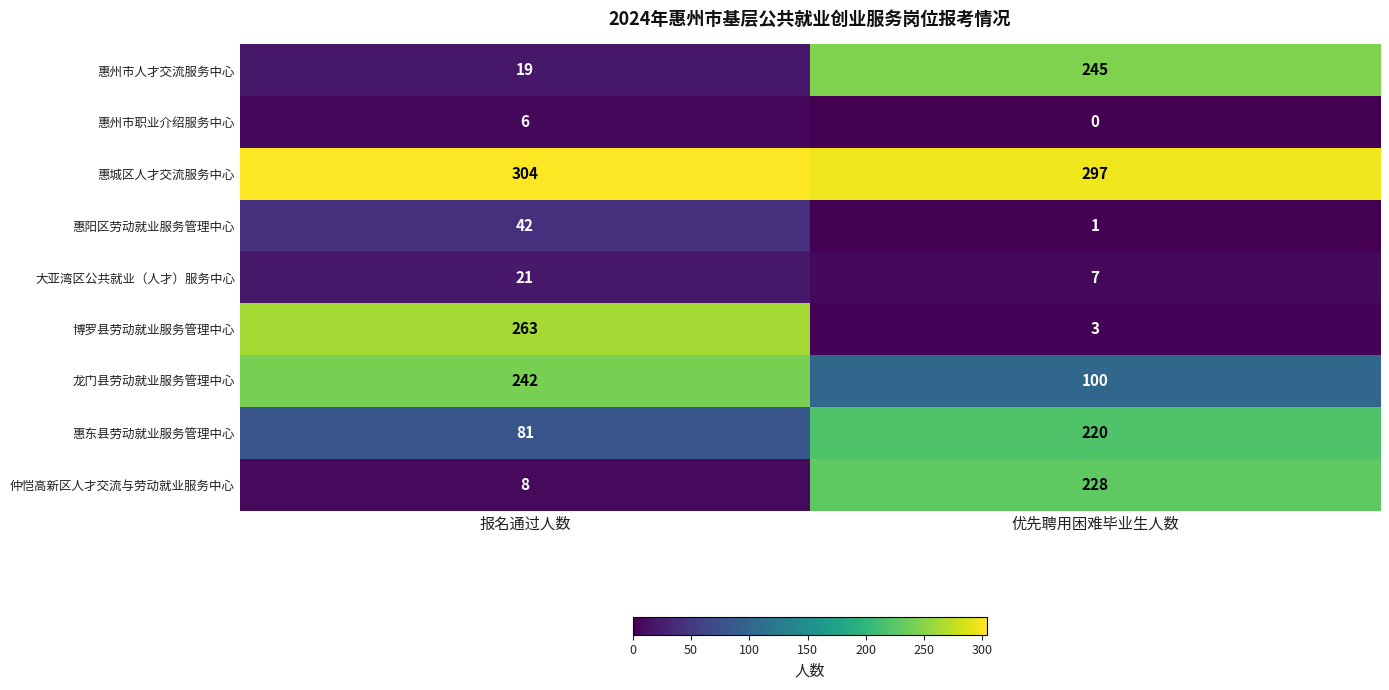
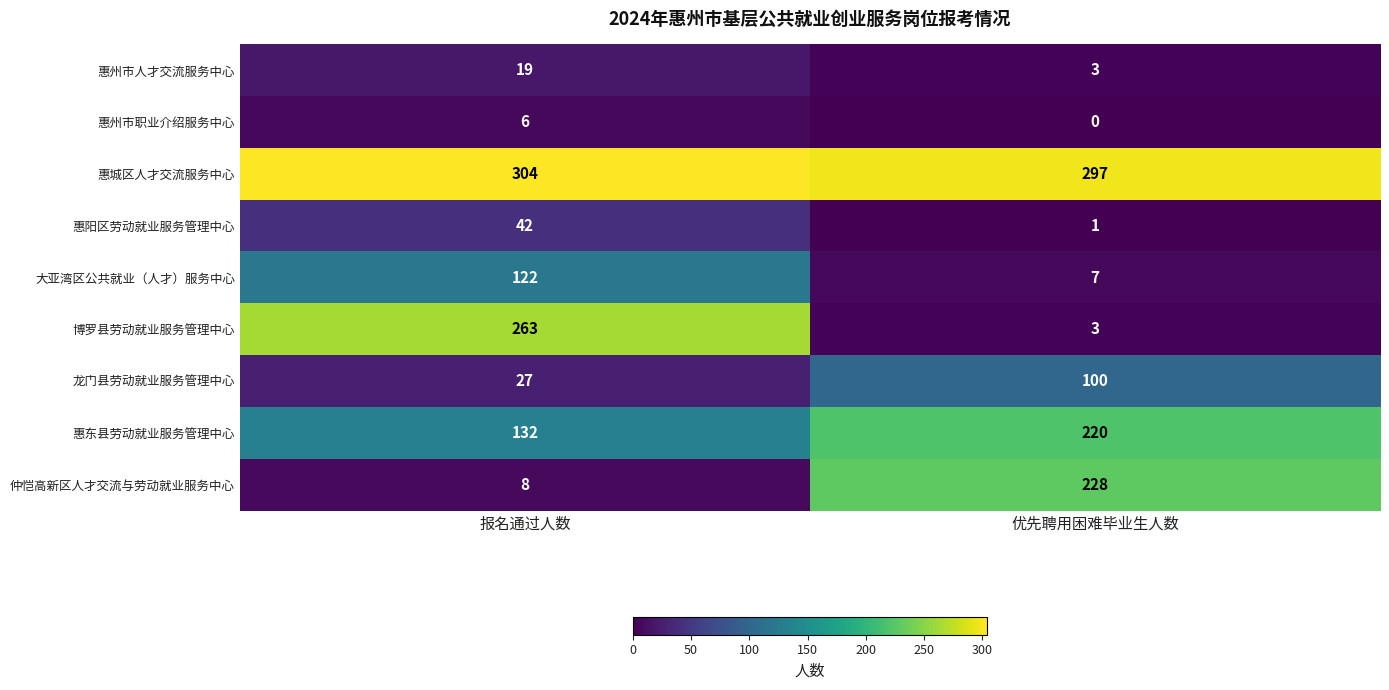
  {
    "惠州市人才交流服务中心": {
      "报名通过人数": 19,
-     "优先聘用困难毕业生人数": 245
+     "优先聘用困难毕业生人数": 3
    },
    "惠州市职业介绍服务中心": {
      "报名通过人数": 6,
      "优先聘用困难毕业生人数": 0
    },
    "惠城区人才交流服务中心": {
      "报名通过人数": 304,
      "优先聘用困难毕业生人数": 297
    },
    "惠阳区劳动就业服务管理中心": {
      "报名通过人数": 42,
      "优先聘用困难毕业生人数": 1
    },
    "大亚湾区公共就业（人才）服务中心": {
-     "报名通过人数": 21,
+     "报名通过人数": 122,
      "优先聘用困难毕业生人数": 7
    },
    "博罗县劳动就业服务管理中心": {
      "报名通过人数": 263,
      "优先聘用困难毕业生人数": 3
    },
    "龙门县劳动就业服务管理中心": {
-     "报名通过人数": 242,
+     "报名通过人数": 27,
      "优先聘用困难毕业生人数": 100
    },
    "惠东县劳动就业服务管理中心": {
-     "报名通过人数": 81,
+     "报名通过人数": 132,
      "优先聘用困难毕业生人数": 220
    },
    "仲恺高新区人才交流与劳动就业服务中心": {
      "报名通过人数": 8,
      "优先聘用困难毕业生人数": 228
    }
  }
